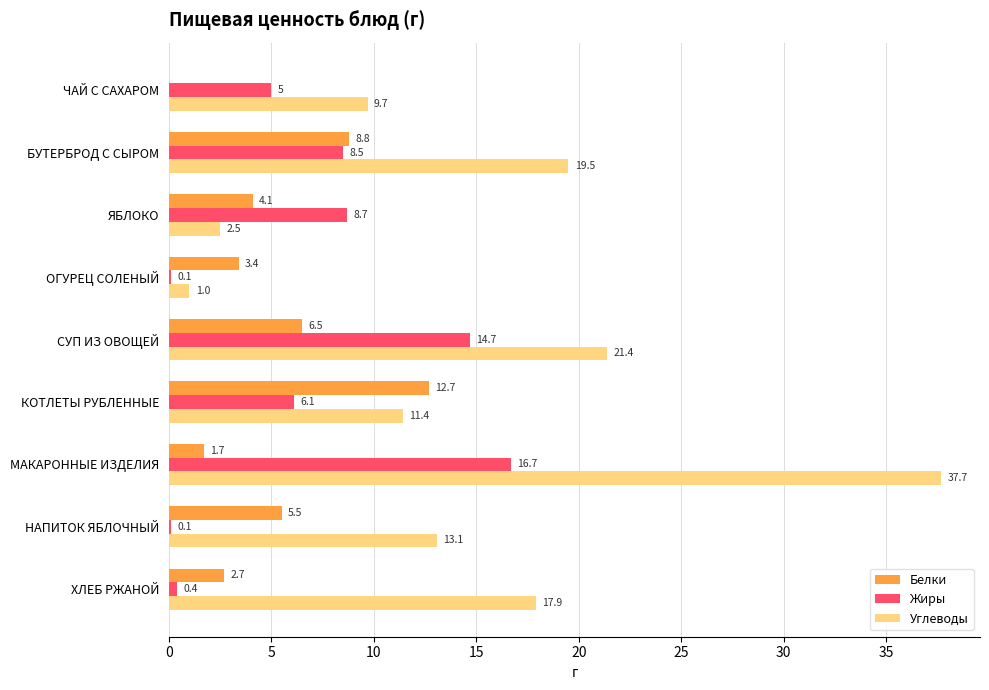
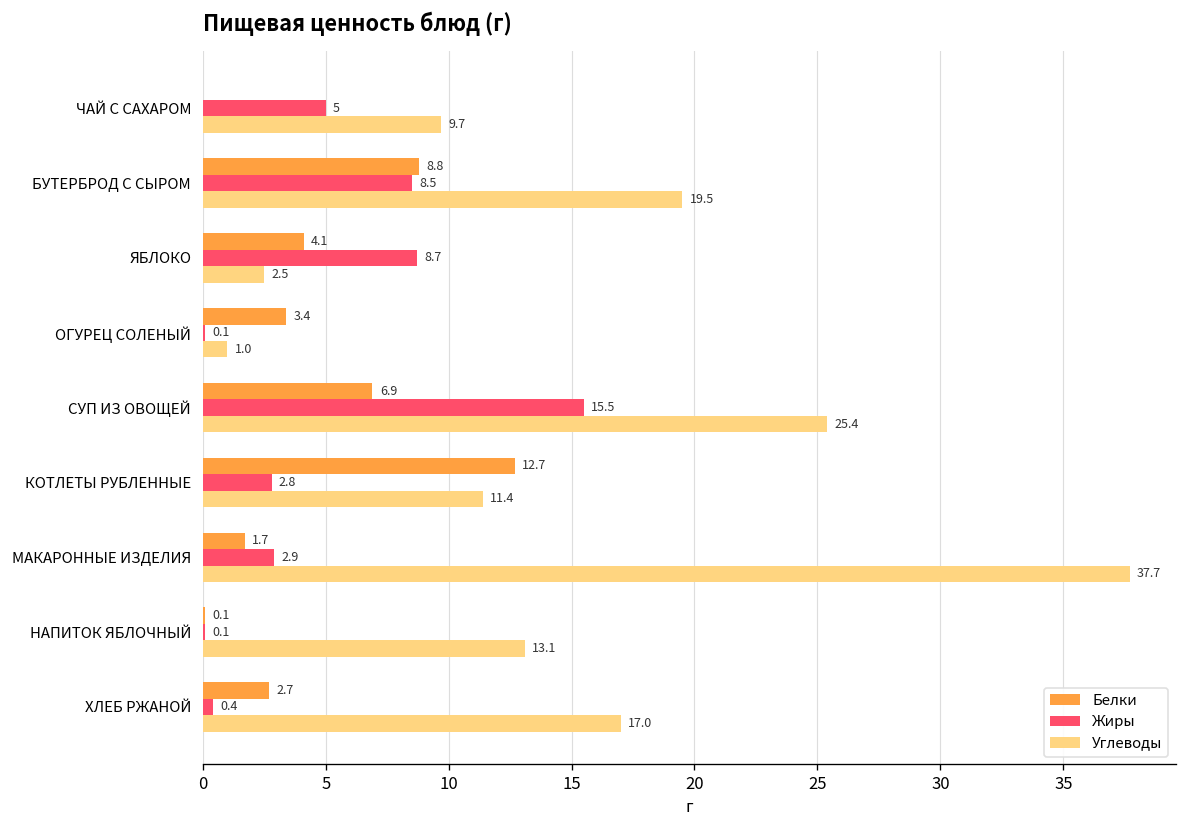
  {
    "Белки": {
      "БУТЕРБРОД С СЫРОМ": 8.8,
      "ЯБЛОКО": 4.1,
      "ОГУРЕЦ СОЛЕНЫЙ": 3.4,
-     "СУП ИЗ ОВОЩЕЙ": 6.5,
+     "СУП ИЗ ОВОЩЕЙ": 6.9,
      "КОТЛЕТЫ РУБЛЕННЫЕ": 12.7,
      "МАКАРОННЫЕ ИЗДЕЛИЯ": 1.7,
-     "НАПИТОК ЯБЛОЧНЫЙ": 5.5,
+     "НАПИТОК ЯБЛОЧНЫЙ": 0.1,
      "ХЛЕБ РЖАНОЙ": 2.7
    },
    "Жиры": {
      "ЧАЙ С САХАРОМ": 5,
      "БУТЕРБРОД С СЫРОМ": 8.5,
      "ЯБЛОКО": 8.7,
      "ОГУРЕЦ СОЛЕНЫЙ": 0.1,
-     "СУП ИЗ ОВОЩЕЙ": 14.7,
-     "КОТЛЕТЫ РУБЛЕННЫЕ": 6.1,
-     "МАКАРОННЫЕ ИЗДЕЛИЯ": 16.7,
+     "СУП ИЗ ОВОЩЕЙ": 15.5,
+     "КОТЛЕТЫ РУБЛЕННЫЕ": 2.8,
+     "МАКАРОННЫЕ ИЗДЕЛИЯ": 2.9,
      "НАПИТОК ЯБЛОЧНЫЙ": 0.1,
      "ХЛЕБ РЖАНОЙ": 0.4
    },
    "Углеводы": {
      "ЧАЙ С САХАРОМ": 9.7,
      "БУТЕРБРОД С СЫРОМ": 19.5,
      "ЯБЛОКО": 2.5,
      "ОГУРЕЦ СОЛЕНЫЙ": 1.0,
-     "СУП ИЗ ОВОЩЕЙ": 21.4,
+     "СУП ИЗ ОВОЩЕЙ": 25.4,
      "КОТЛЕТЫ РУБЛЕННЫЕ": 11.4,
      "МАКАРОННЫЕ ИЗДЕЛИЯ": 37.7,
      "НАПИТОК ЯБЛОЧНЫЙ": 13.1,
-     "ХЛЕБ РЖАНОЙ": 17.9
+     "ХЛЕБ РЖАНОЙ": 17.0
    }
  }
